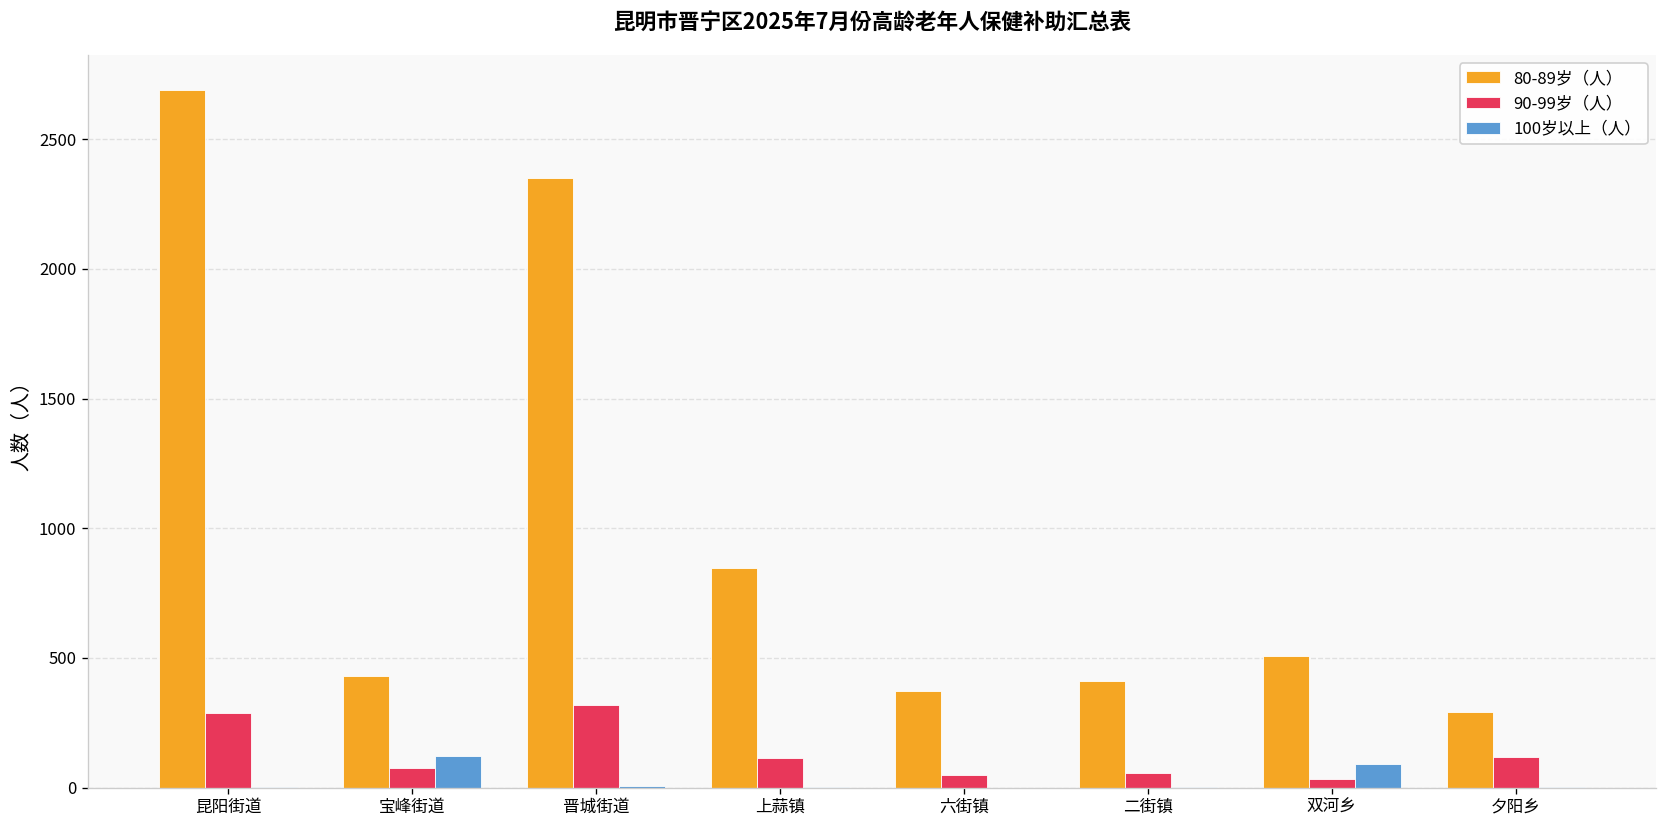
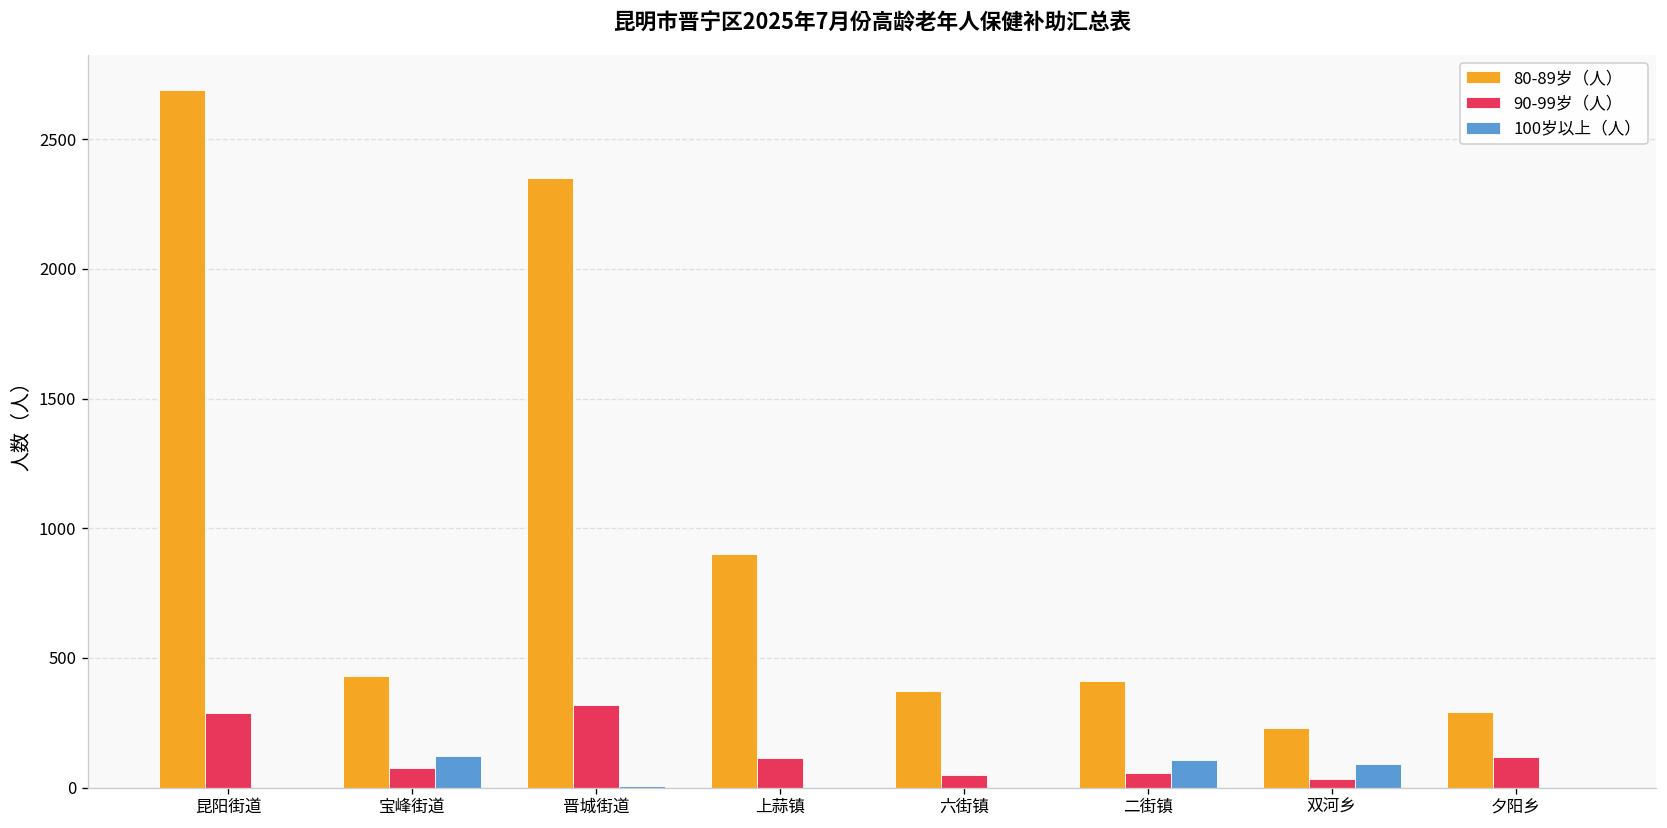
  {
    "80-89岁（人）": {
      "昆阳街道": 2690,
      "宝峰街道": 430,
      "晋城街道": 2350,
-     "上蒜镇": 850,
+     "上蒜镇": 900,
      "六街镇": 370,
      "二街镇": 410,
-     "双河乡": 510,
+     "双河乡": 230,
      "夕阳乡": 290
    },
    "90-99岁（人）": {
      "昆阳街道": 290,
      "宝峰街道": 80,
      "晋城街道": 320,
      "上蒜镇": 110,
      "六街镇": 50,
      "二街镇": 60,
      "双河乡": 30,
      "夕阳乡": 120
    },
    "100岁以上（人）": {
      "宝峰街道": 120,
      "六街镇": 0,
-     "二街镇": 0,
+     "二街镇": 110,
      "双河乡": 90
    }
  }
